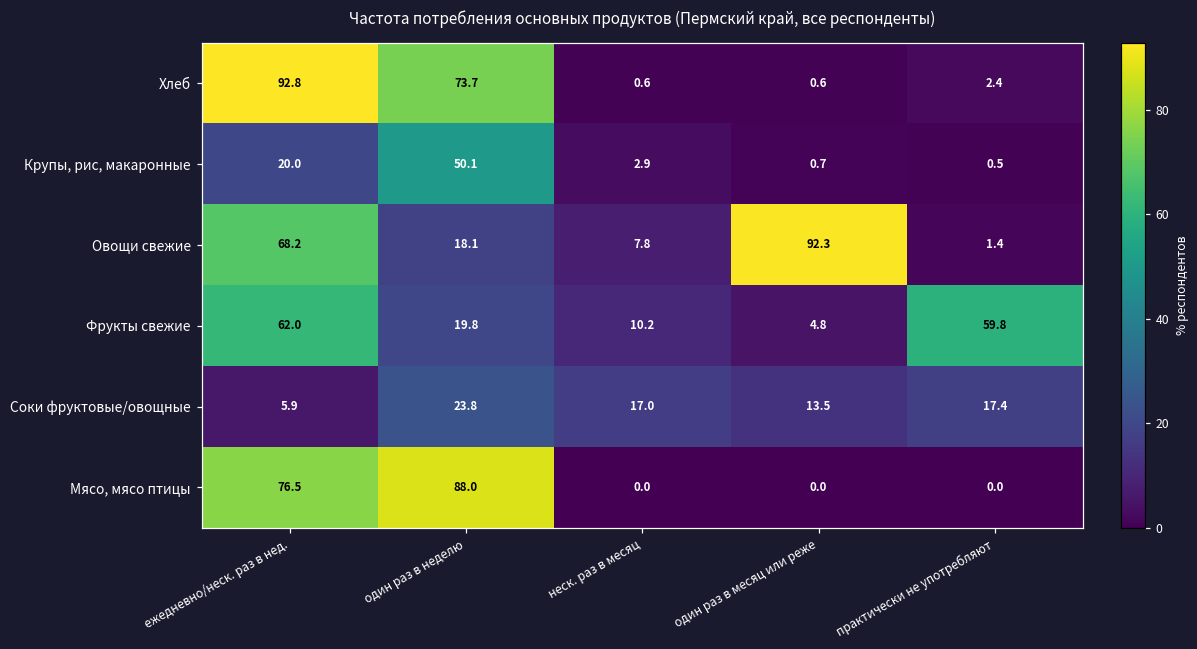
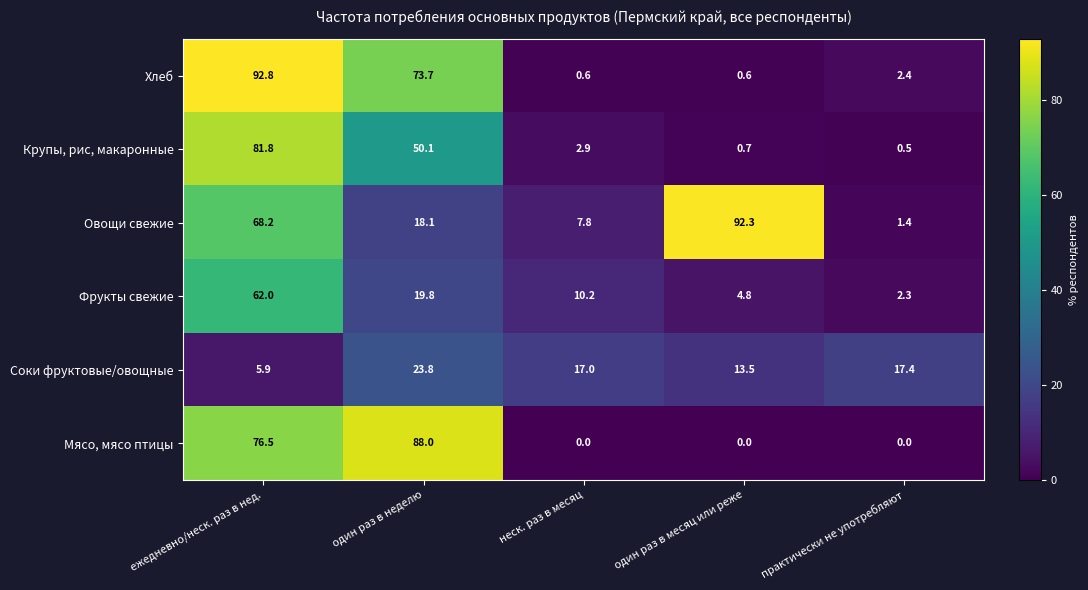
  {
    "Хлеб": {
      "ежедневно/неск. раз в нед.": 92.8,
      "один раз в неделю": 73.7,
      "неск. раз в месяц": 0.6,
      "один раз в месяц или реже": 0.6,
      "практически не употребляют": 2.4
    },
    "Крупы, рис, макаронные": {
-     "ежедневно/неск. раз в нед.": 20.0,
+     "ежедневно/неск. раз в нед.": 81.8,
      "один раз в неделю": 50.1,
      "неск. раз в месяц": 2.9,
      "один раз в месяц или реже": 0.7,
      "практически не употребляют": 0.5
    },
    "Овощи свежие": {
      "ежедневно/неск. раз в нед.": 68.2,
      "один раз в неделю": 18.1,
      "неск. раз в месяц": 7.8,
      "один раз в месяц или реже": 92.3,
      "практически не употребляют": 1.4
    },
    "Фрукты свежие": {
      "ежедневно/неск. раз в нед.": 62.0,
      "один раз в неделю": 19.8,
      "неск. раз в месяц": 10.2,
      "один раз в месяц или реже": 4.8,
-     "практически не употребляют": 59.8
+     "практически не употребляют": 2.3
    },
    "Соки фруктовые/овощные": {
      "ежедневно/неск. раз в нед.": 5.9,
      "один раз в неделю": 23.8,
      "неск. раз в месяц": 17.0,
      "один раз в месяц или реже": 13.5,
      "практически не употребляют": 17.4
    },
    "Мясо, мясо птицы": {
      "ежедневно/неск. раз в нед.": 76.5,
      "один раз в неделю": 88.0,
      "неск. раз в месяц": 0.0,
      "один раз в месяц или реже": 0.0,
      "практически не употребляют": 0.0
    }
  }
